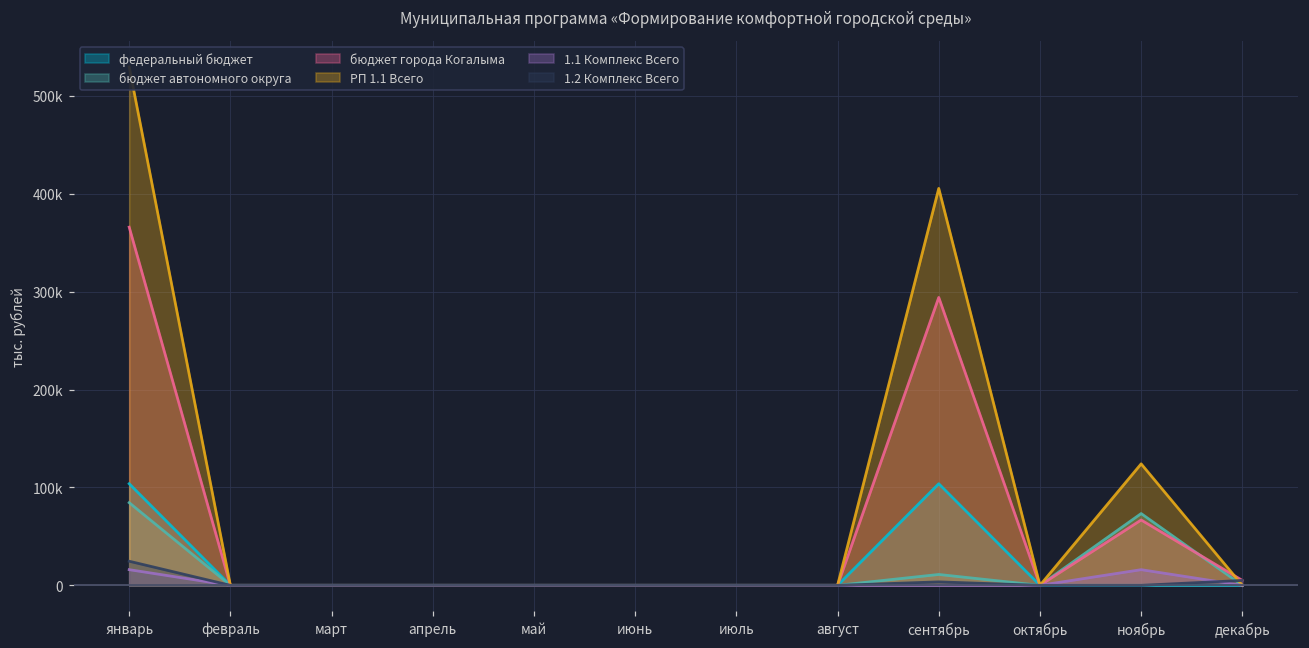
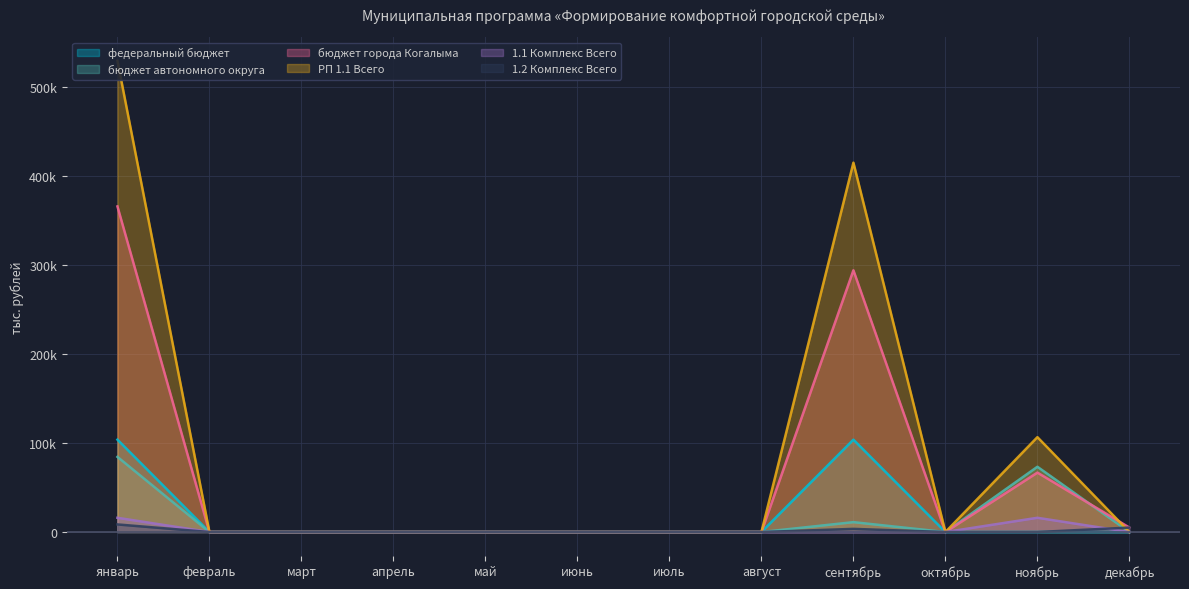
  {
    "РП 1.1 Всего": {
-     "сентябрь": 405000,
-     "ноябрь": 120000
+     "сентябрь": 415000,
+     "ноябрь": 110000
    },
    "1.2 Комплекс Всего": {
-     "январь": 20000,
+     "январь": 10000,
      "сентябрь": 0
    }
  }
